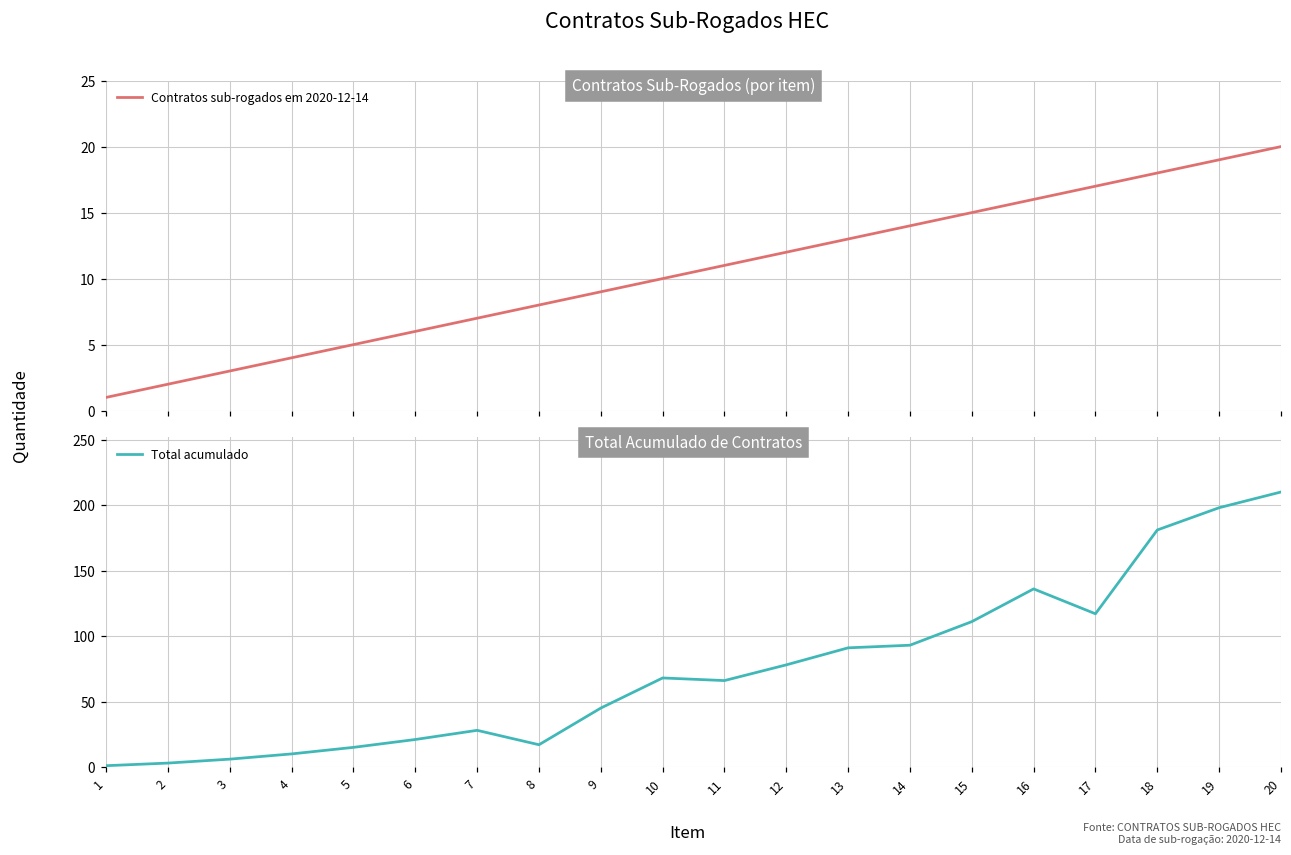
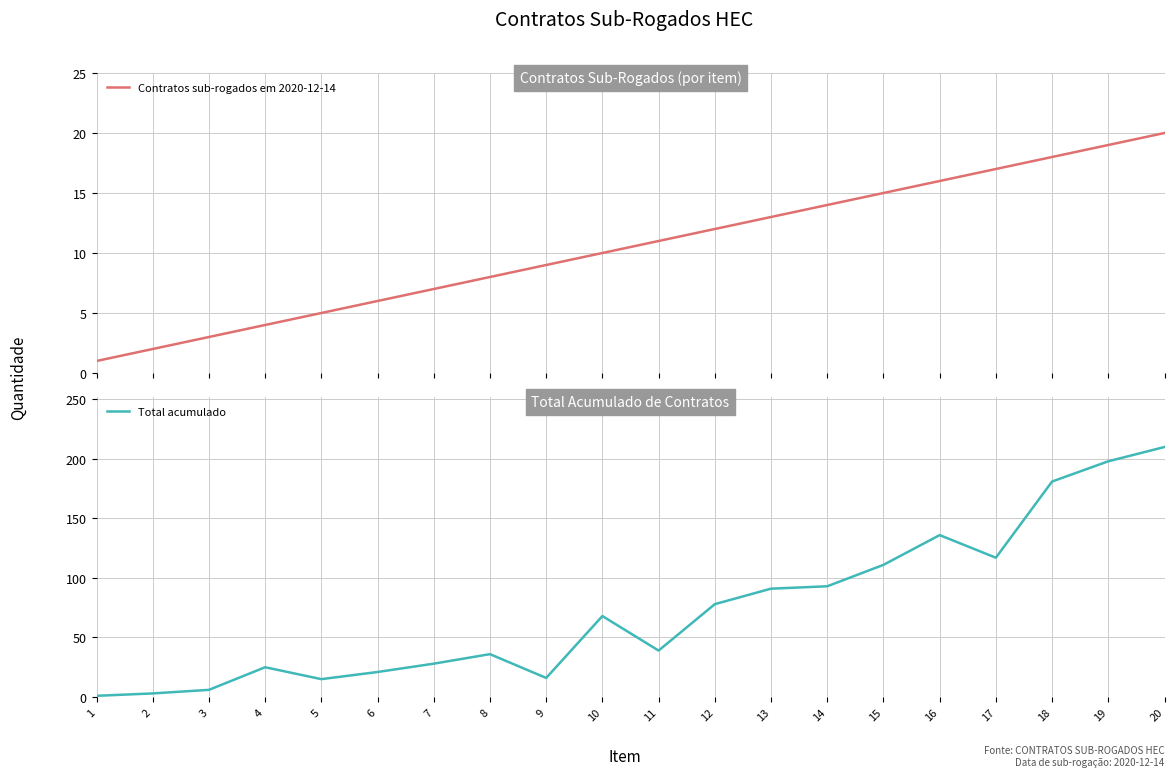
  {
    "Total Acumulado de Contratos": {
      "1": 1,
      "2": 3,
      "3": 6,
-     "4": 10,
+     "4": 25,
      "5": 15,
      "6": 21,
      "7": 28,
-     "8": 17,
-     "9": 45,
+     "8": 36,
+     "9": 16,
      "10": 68,
-     "11": 66,
+     "11": 39,
      "12": 78,
      "13": 91,
      "14": 93,
      "15": 111,
      "16": 136,
      "17": 117,
      "18": 181,
      "19": 198,
      "20": 210
    }
  }
